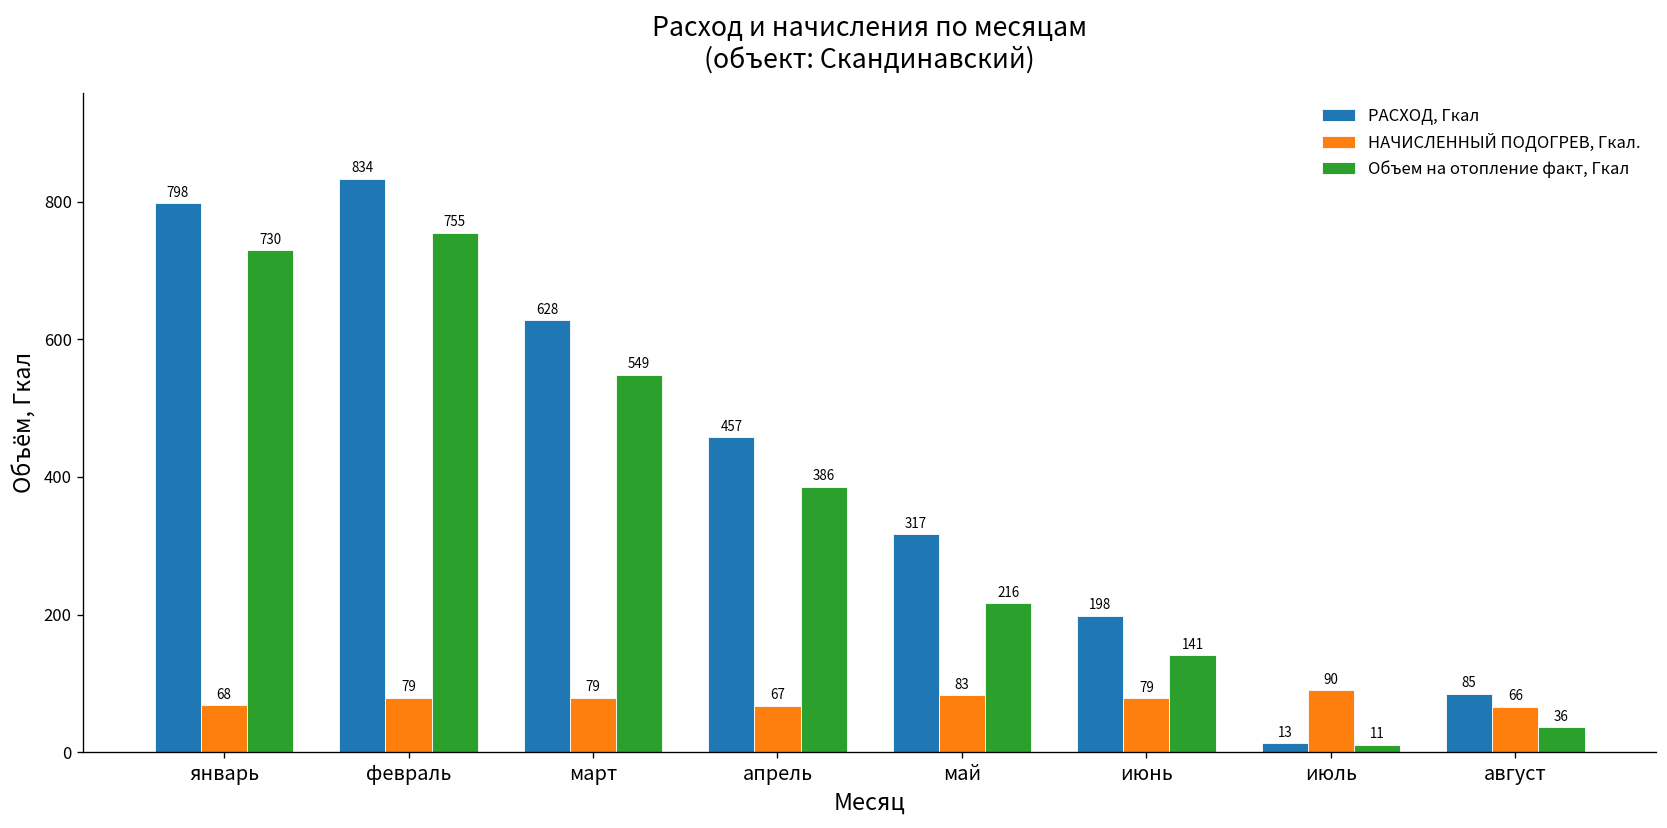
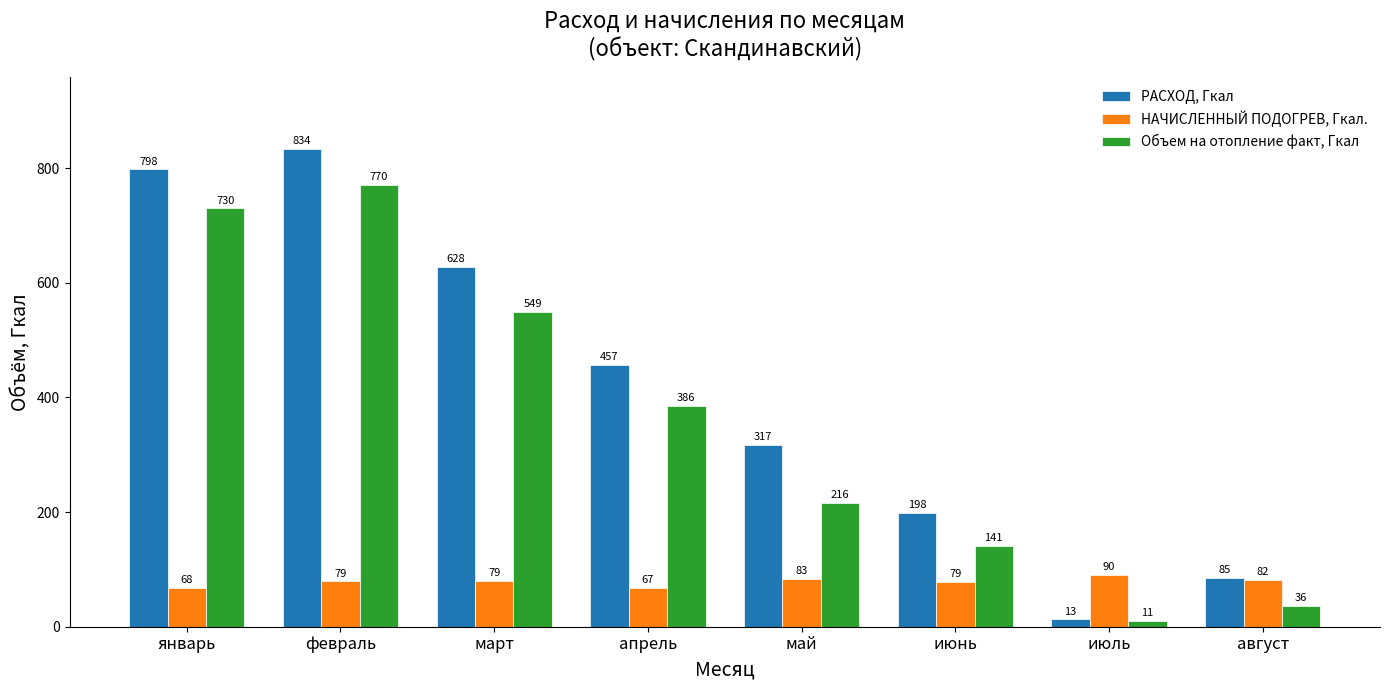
  {
    "РАСХОД, Гкал": {
      "январь": 798,
      "февраль": 834,
      "март": 628,
      "апрель": 457,
      "май": 317,
      "июнь": 198,
      "июль": 13,
      "август": 85
    },
    "НАЧИСЛЕННЫЙ ПОДОГРЕВ, Гкал.": {
      "январь": 68,
      "февраль": 79,
      "март": 79,
      "апрель": 67,
      "май": 83,
      "июнь": 79,
      "июль": 90,
-     "август": 66
+     "август": 82
    },
    "Объем на отопление факт, Гкал": {
      "январь": 730,
-     "февраль": 755,
+     "февраль": 770,
      "март": 549,
      "апрель": 386,
      "май": 216,
      "июнь": 141,
      "июль": 11,
      "август": 36
    }
  }
